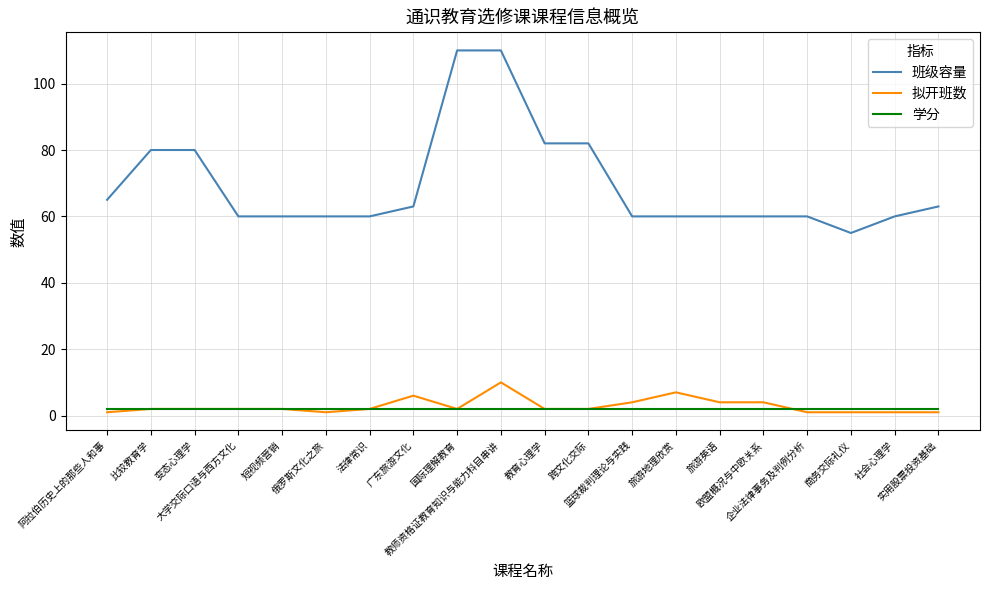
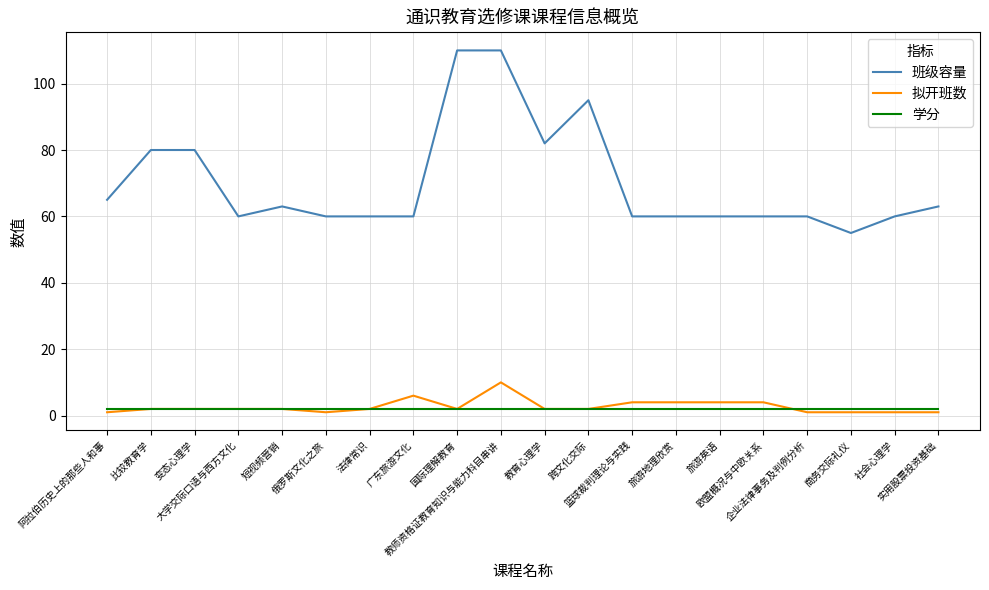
  {
    "班级容量": {
      "阿拉伯历史上的那些人和事": 65,
      "比较教育学": 80,
      "变态心理学": 80,
      "大学交际口语与西方文化": 60,
-     "短视频营销": 60,
+     "短视频营销": 63,
      "俄罗斯文化之旅": 60,
      "法律常识": 60,
-     "广东旅游文化": 63,
+     "广东旅游文化": 60,
      "国际理解教育": 110,
      "教师资格证教育知识与能力科目串讲": 110,
      "教育心理学": 82,
-     "跨文化交际": 82,
+     "跨文化交际": 95,
      "篮球裁判理论与实践": 60,
      "旅游地理欣赏": 60,
      "旅游英语": 60,
      "欧盟概况与中欧关系": 60,
      "企业法律事务及判例分析": 60,
      "商务交际礼仪": 55,
      "社会心理学": 60,
      "实用股票投资基础": 63
    },
    "拟开班数": {
      "阿拉伯历史上的那些人和事": 1,
      "俄罗斯文化之旅": 1,
      "广东旅游文化": 6,
      "教师资格证教育知识与能力科目串讲": 10,
      "篮球裁判理论与实践": 4,
-     "旅游地理欣赏": 7,
+     "旅游地理欣赏": 4,
      "旅游英语": 4,
      "欧盟概况与中欧关系": 4,
      "企业法律事务及判例分析": 1,
      "商务交际礼仪": 1,
      "社会心理学": 1,
      "实用股票投资基础": 1
    },
    "学分": {
      "阿拉伯历史上的那些人和事": 2,
      "俄罗斯文化之旅": 2,
      "广东旅游文化": 2,
      "教师资格证教育知识与能力科目串讲": 2,
      "篮球裁判理论与实践": 2,
      "旅游地理欣赏": 2,
      "旅游英语": 2,
      "欧盟概况与中欧关系": 2,
      "企业法律事务及判例分析": 2,
      "商务交际礼仪": 2,
      "社会心理学": 2,
      "实用股票投资基础": 2
    }
  }
